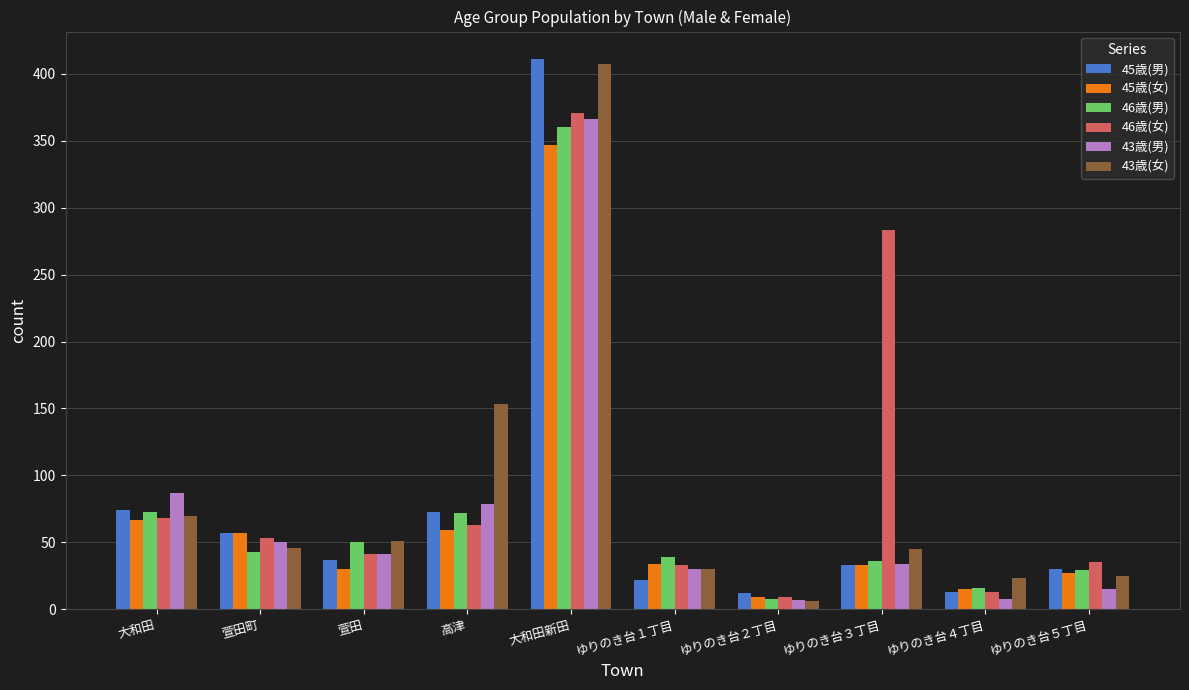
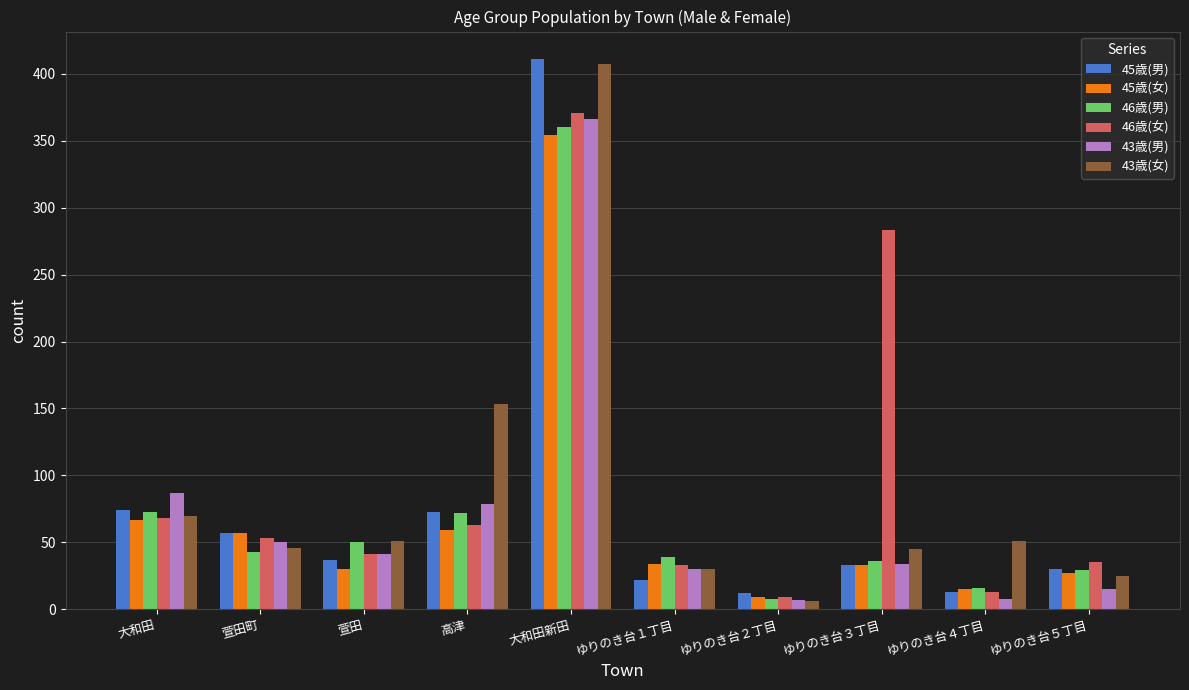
  {
    "45歳(男)": {
      "大和田": 74,
      "萱田町": 57,
      "萱田": 37,
      "高津": 73,
      "大和田新田": 411,
      "ゆりのき台１丁目": 22,
      "ゆりのき台２丁目": 12,
      "ゆりのき台３丁目": 33,
      "ゆりのき台４丁目": 13,
      "ゆりのき台５丁目": 30
    },
    "45歳(女)": {
      "大和田": 67,
      "萱田町": 57,
      "萱田": 30,
      "高津": 59,
-     "大和田新田": 347,
+     "大和田新田": 354,
      "ゆりのき台１丁目": 34,
      "ゆりのき台２丁目": 9,
      "ゆりのき台３丁目": 33,
      "ゆりのき台４丁目": 15,
      "ゆりのき台５丁目": 27
    },
    "46歳(男)": {
      "大和田": 73,
      "萱田町": 43,
      "萱田": 50,
      "高津": 72,
      "大和田新田": 360,
      "ゆりのき台１丁目": 39,
      "ゆりのき台２丁目": 8,
      "ゆりのき台３丁目": 36,
      "ゆりのき台４丁目": 16,
      "ゆりのき台５丁目": 29
    },
    "46歳(女)": {
      "大和田": 68,
      "萱田町": 53,
      "萱田": 41,
      "高津": 63,
      "大和田新田": 371,
      "ゆりのき台１丁目": 33,
      "ゆりのき台２丁目": 9,
      "ゆりのき台３丁目": 283,
      "ゆりのき台４丁目": 13,
      "ゆりのき台５丁目": 35
    },
    "43歳(男)": {
      "大和田": 87,
      "萱田町": 50,
      "萱田": 41,
      "高津": 79,
      "大和田新田": 366,
      "ゆりのき台１丁目": 30,
      "ゆりのき台２丁目": 7,
      "ゆりのき台３丁目": 34,
      "ゆりのき台４丁目": 8,
      "ゆりのき台５丁目": 15
    },
    "43歳(女)": {
      "大和田": 70,
      "萱田町": 46,
      "萱田": 51,
      "高津": 153,
      "大和田新田": 407,
      "ゆりのき台１丁目": 30,
      "ゆりのき台２丁目": 6,
      "ゆりのき台３丁目": 45,
-     "ゆりのき台４丁目": 23,
+     "ゆりのき台４丁目": 51,
      "ゆりのき台５丁目": 25
    }
  }
